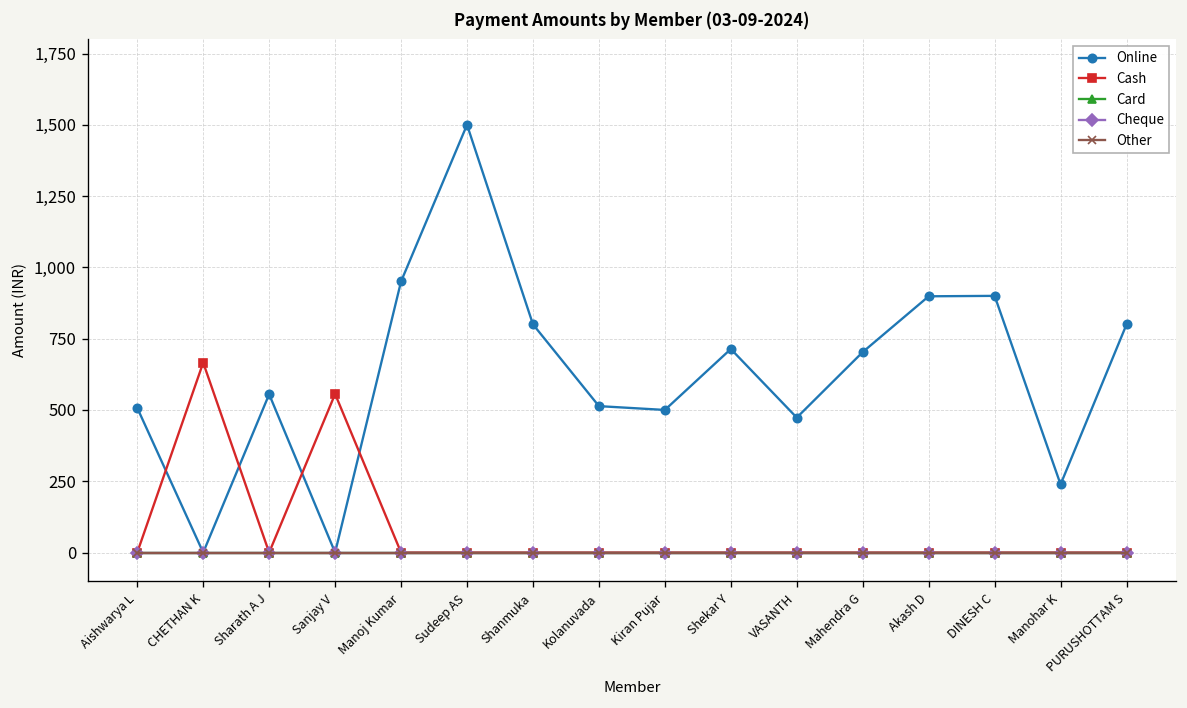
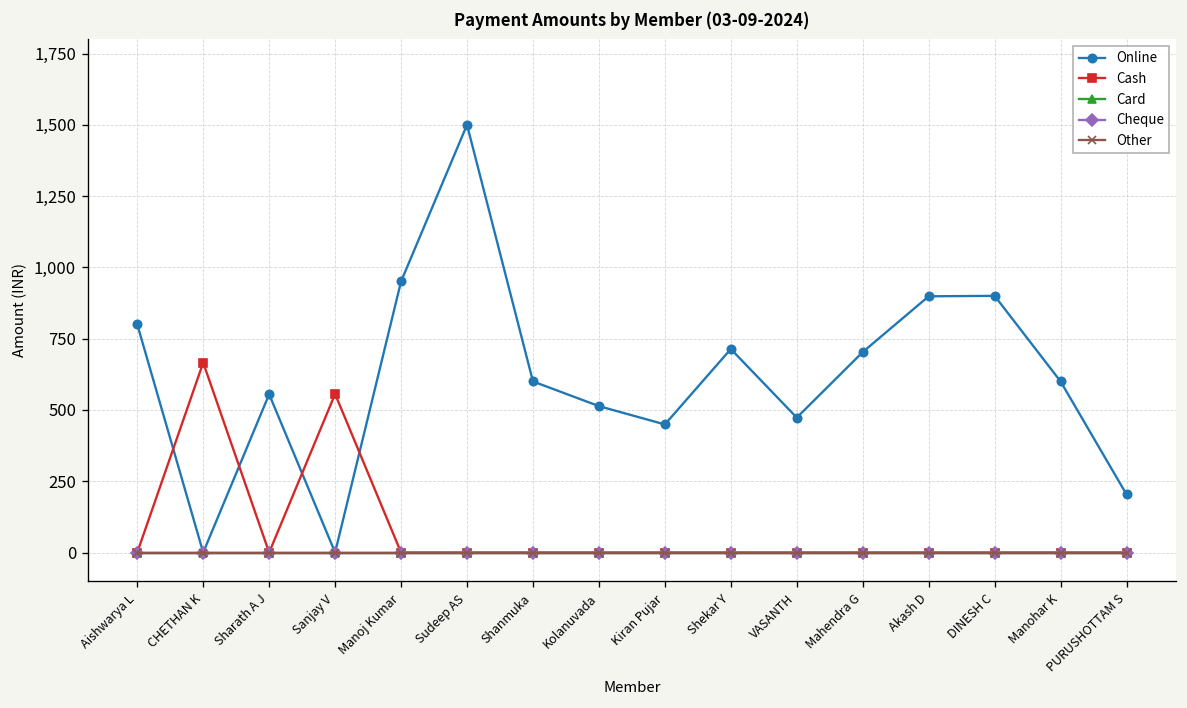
  {
    "Online": {
-     "Aishwarya L": "510",
+     "Aishwarya L": "800",
      "Sharath A J": "560",
      "Manoj Kumar": "950",
      "Sudeep AS": "1,500",
-     "Shanmuka": "800",
+     "Shanmuka": "600",
      "Kolanuvada": "510",
-     "Kiran Pujar": "500",
+     "Kiran Pujar": "450",
      "Shekar Y": "710",
      "VASANTH": "470",
      "Mahendra G": "700",
      "Akash D": "900",
      "DINESH C": "900",
-     "Manohar K": "240",
-     "PURUSHOTTAM S": "800"
+     "Manohar K": "600",
+     "PURUSHOTTAM S": "200"
    },
    "Cash": {
      "CHETHAN K": "670",
      "Sanjay V": "560"
    }
  }
